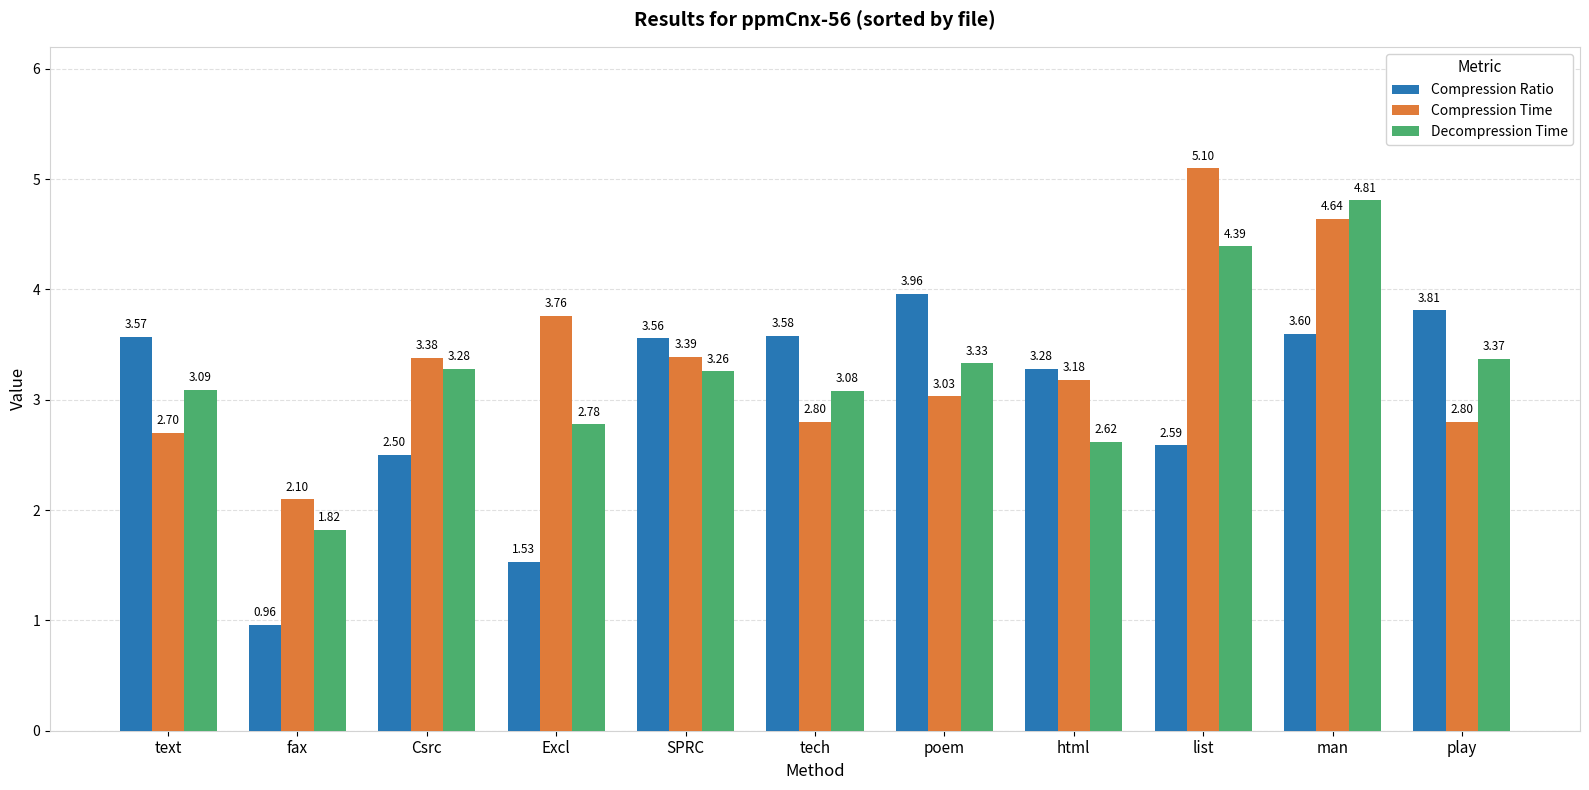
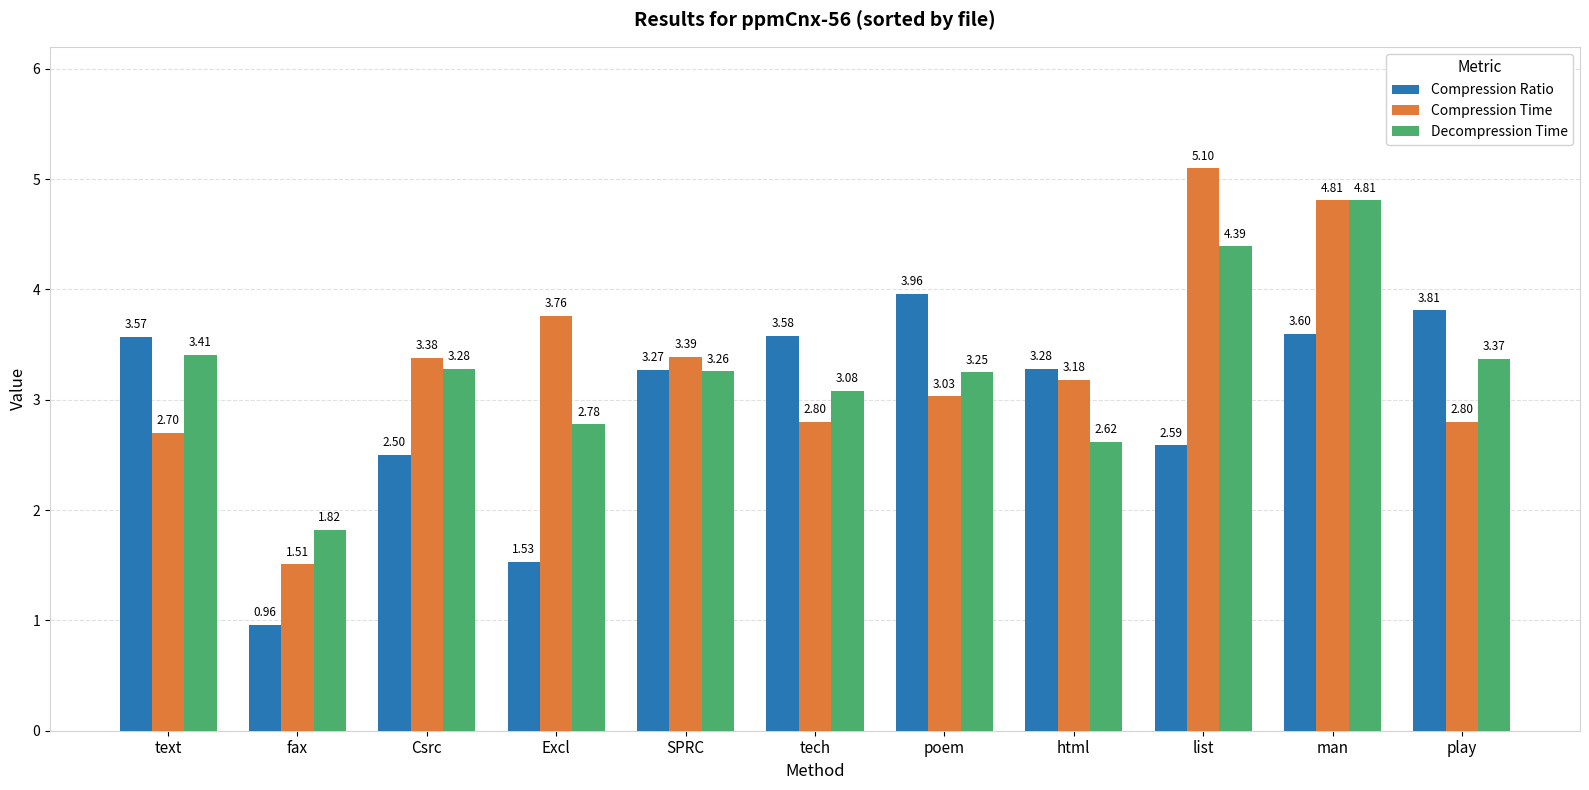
  {
    "Compression Ratio": {
      "text": 3.57,
      "fax": 0.96,
      "Csrc": 2.50,
      "Excl": 1.53,
-     "SPRC": 3.56,
+     "SPRC": 3.27,
      "tech": 3.58,
      "poem": 3.96,
      "html": 3.28,
      "list": 2.59,
      "man": 3.60,
      "play": 3.81
    },
    "Compression Time": {
      "text": 2.70,
-     "fax": 2.10,
+     "fax": 1.51,
      "Csrc": 3.38,
      "Excl": 3.76,
      "SPRC": 3.39,
      "tech": 2.80,
      "poem": 3.03,
      "html": 3.18,
      "list": 5.10,
-     "man": 4.64,
+     "man": 4.81,
      "play": 2.80
    },
    "Decompression Time": {
-     "text": 3.09,
+     "text": 3.41,
      "fax": 1.82,
      "Csrc": 3.28,
      "Excl": 2.78,
      "SPRC": 3.26,
      "tech": 3.08,
-     "poem": 3.33,
+     "poem": 3.25,
      "html": 2.62,
      "list": 4.39,
      "man": 4.81,
      "play": 3.37
    }
  }
